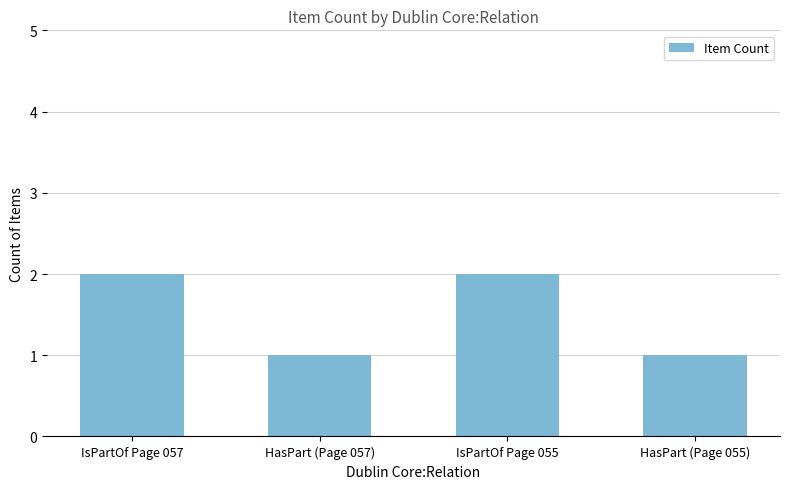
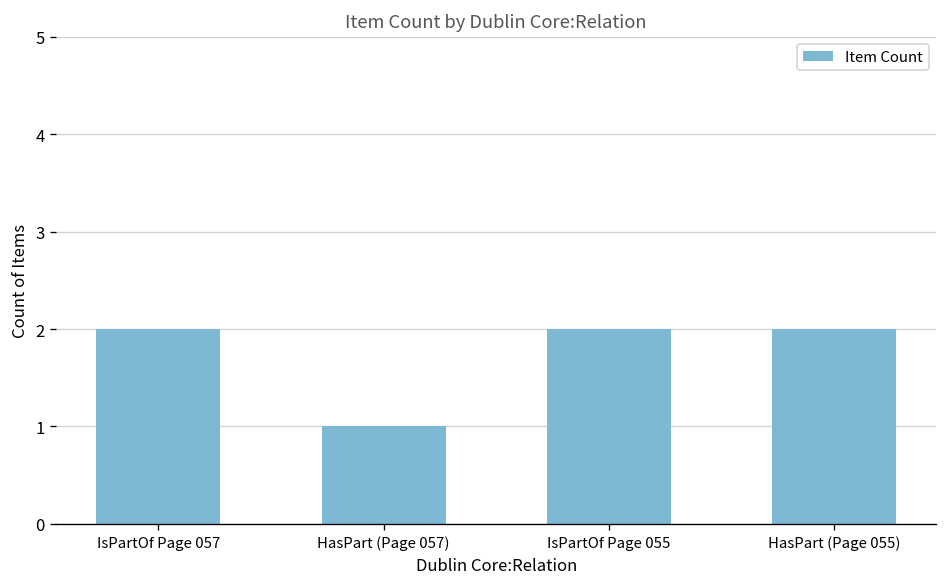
  {
    "IsPartOf Page 057": 2,
    "HasPart (Page 057)": 1,
    "IsPartOf Page 055": 2,
-   "HasPart (Page 055)": 1
+   "HasPart (Page 055)": 2
  }
